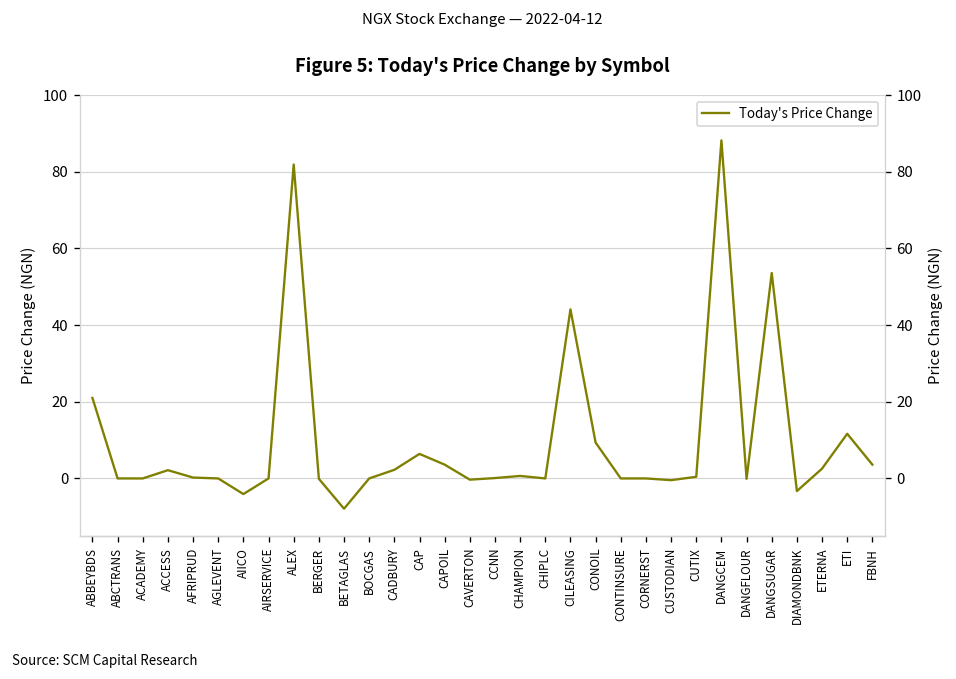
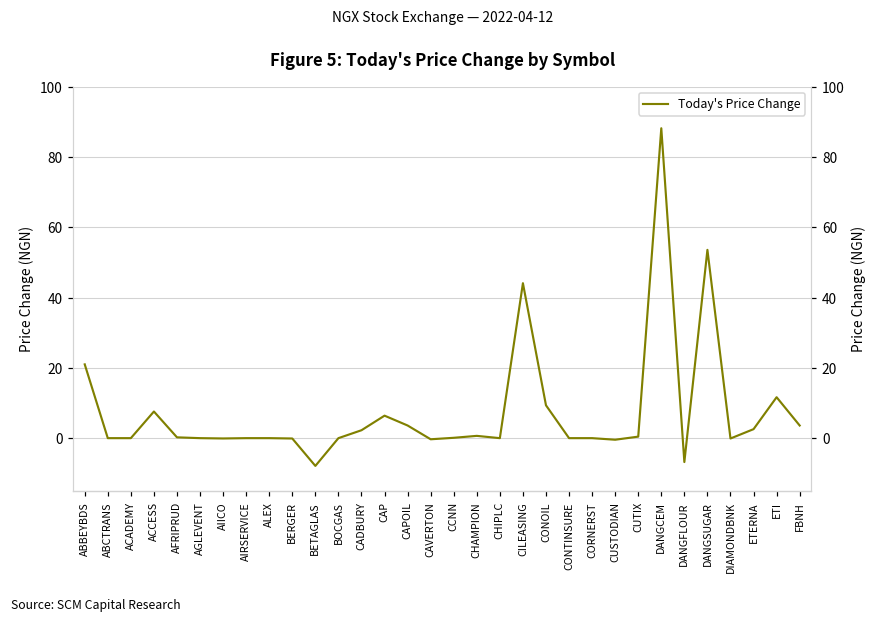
  {
    "ABBEYBDS": 21,
    "ABCTRANS": 0,
    "ACADEMY": 0,
-   "ACCESS": 2,
+   "ACCESS": 8,
    "AFRIPRUD": 0,
    "AGLEVENT": 0,
-   "AIICO": -4,
+   "AIICO": 0,
    "AIRSERVICE": 0,
-   "ALEX": 82,
+   "ALEX": 0,
    "BERGER": 0,
    "BETAGLAS": -8,
    "BOCGAS": 0,
    "CADBURY": 2,
    "CAP": 6,
    "CAPOIL": 4,
    "CAVERTON": 0,
    "CCNN": 0,
    "CHAMPION": 1,
    "CHIPLC": 0,
    "CILEASING": 44,
    "CONOIL": 9,
    "CONTINSURE": 0,
    "CORNERST": 0,
    "CUSTODIAN": 0,
    "CUTIX": 0,
    "DANGCEM": 88,
-   "DANGFLOUR": 0,
+   "DANGFLOUR": -7,
    "DANGSUGAR": 54,
-   "DIAMONDBNK": -3,
+   "DIAMONDBNK": 0,
    "ETERNA": 3,
    "ETI": 12,
    "FBNH": 4
  }
